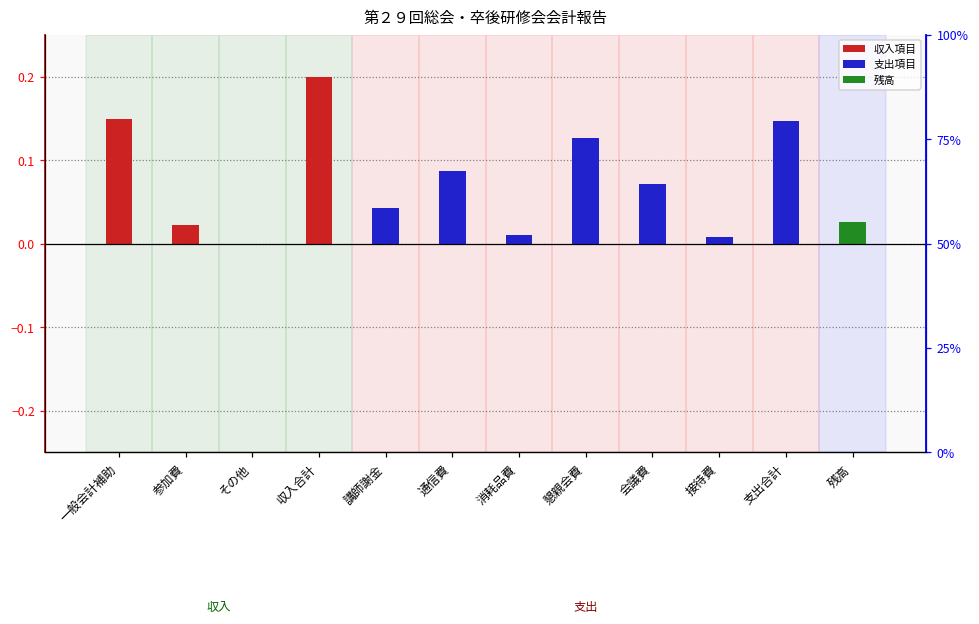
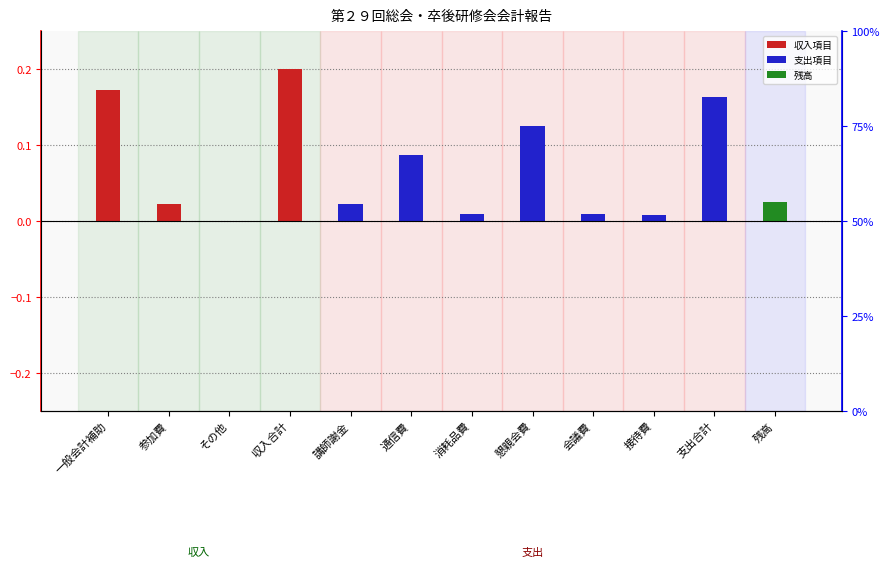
  {
-   "一般会計補助": 0.15,
+   "一般会計補助": 0.17,
    "参加費": 0.02,
    "収入合計": 0.20,
-   "講師謝金": 0.04,
+   "講師謝金": 0.02,
    "通信費": 0.09,
    "消耗品費": 0.01,
    "懇親会費": 0.13,
-   "会議費": 0.07,
+   "会議費": 0.01,
    "接待費": 0.01,
-   "支出合計": 0.15,
+   "支出合計": 0.16,
    "残高": 0.03
  }
